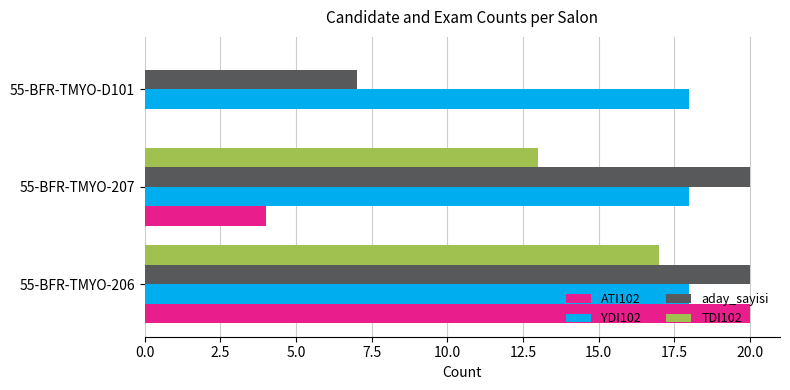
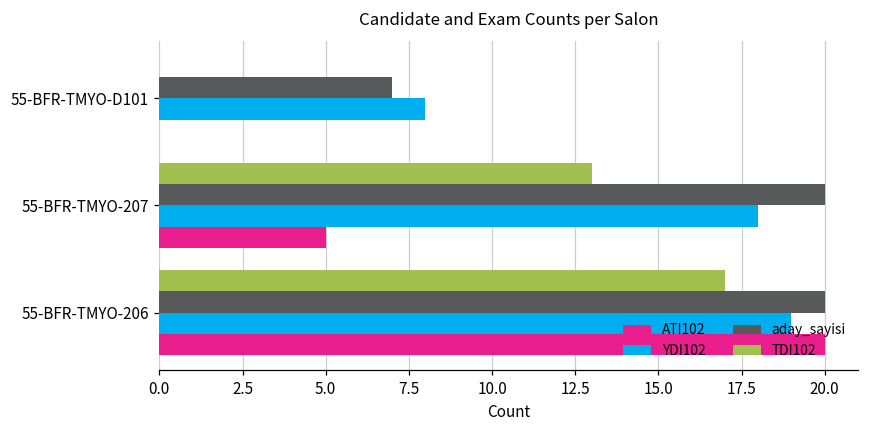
  {
    "ATI102": {
      "55-BFR-TMYO-D101": 0,
-     "55-BFR-TMYO-207": 4,
+     "55-BFR-TMYO-207": 5,
      "55-BFR-TMYO-206": 20
    },
    "YDI102": {
-     "55-BFR-TMYO-D101": 18,
+     "55-BFR-TMYO-D101": 8,
      "55-BFR-TMYO-207": 18,
-     "55-BFR-TMYO-206": 18
+     "55-BFR-TMYO-206": 19
    },
    "aday_sayisi": {
      "55-BFR-TMYO-D101": 7,
      "55-BFR-TMYO-207": 20,
      "55-BFR-TMYO-206": 20
    },
    "TDI102": {
      "55-BFR-TMYO-D101": 0,
      "55-BFR-TMYO-207": 13,
      "55-BFR-TMYO-206": 17
    }
  }
